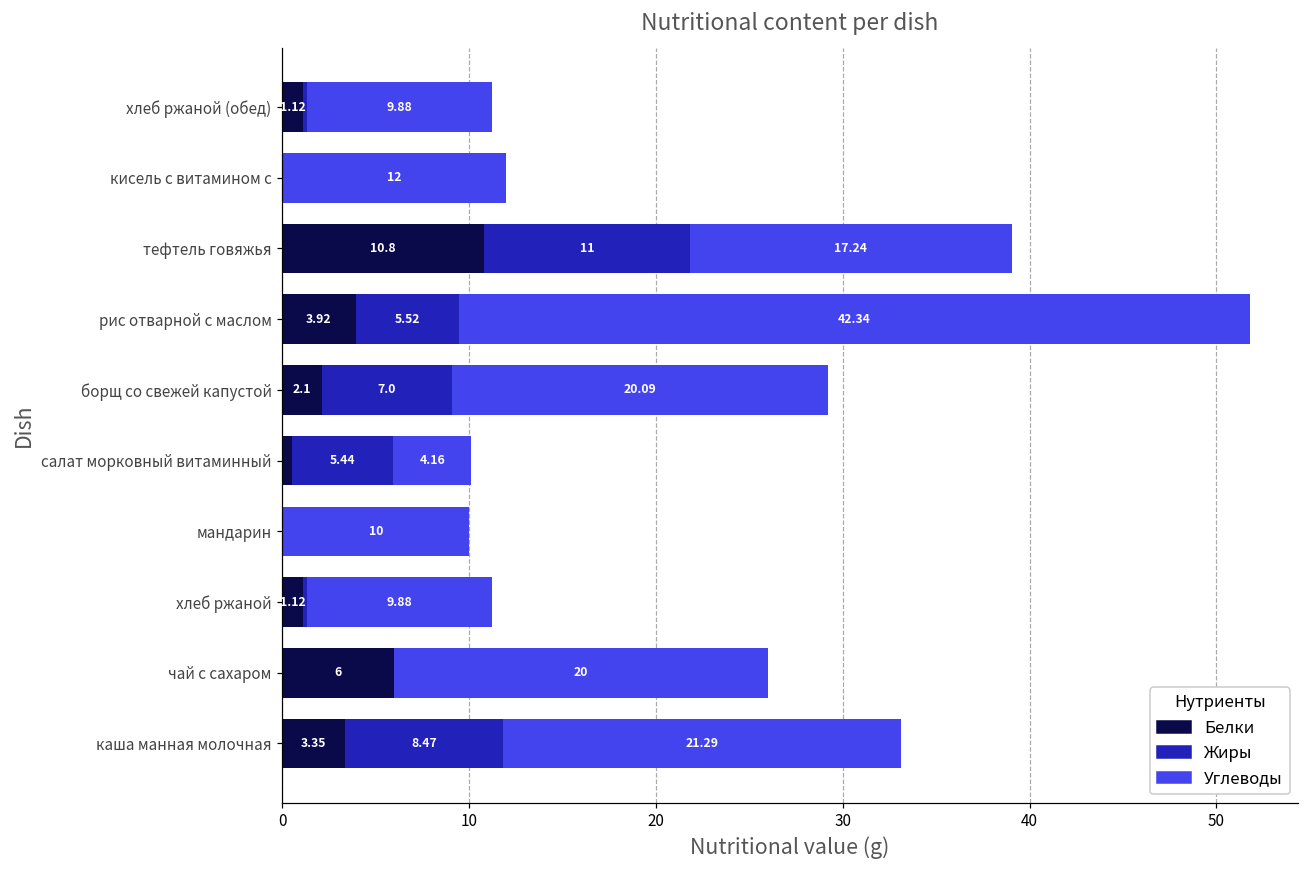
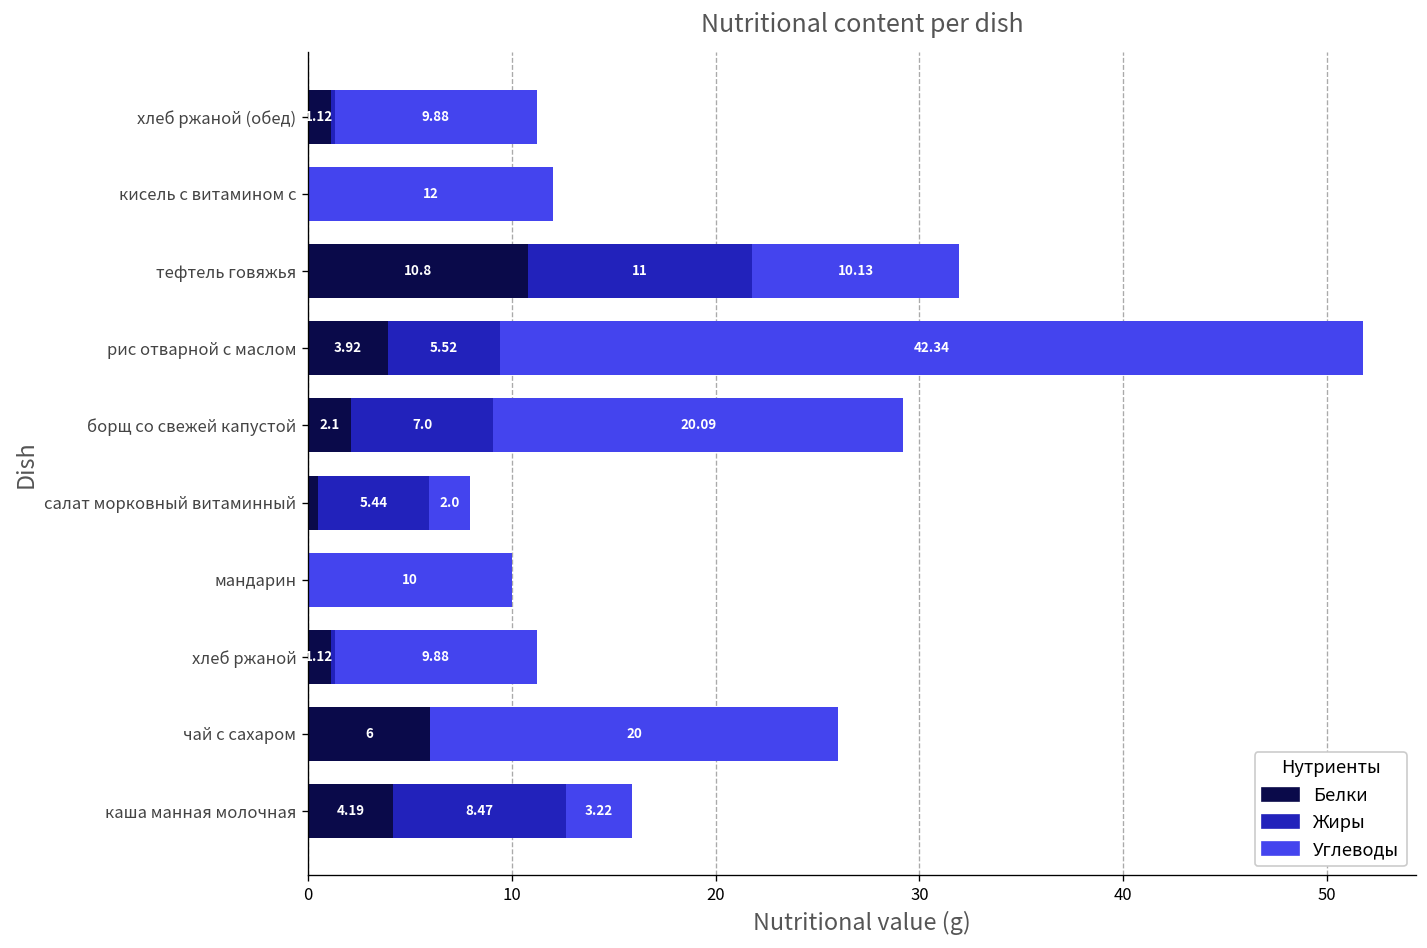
  {
    "Белки": {
      "хлеб ржаной (обед)": 1.12,
      "тефтель говяжья": 10.8,
      "рис отварной с маслом": 3.92,
      "борщ со свежей капустой": 2.1,
      "хлеб ржаной": 1.12,
      "чай с сахаром": 6,
-     "каша манная молочная": 3.35
+     "каша манная молочная": 4.19
    },
    "Жиры": {
      "тефтель говяжья": 11,
      "рис отварной с маслом": 5.52,
      "борщ со свежей капустой": 7.0,
      "салат морковный витаминный": 5.44,
      "каша манная молочная": 8.47
    },
    "Углеводы": {
      "хлеб ржаной (обед)": 9.88,
      "кисель с витамином с": 12,
-     "тефтель говяжья": 17.24,
+     "тефтель говяжья": 10.13,
      "рис отварной с маслом": 42.34,
      "борщ со свежей капустой": 20.09,
-     "салат морковный витаминный": 4.16,
+     "салат морковный витаминный": 2.0,
      "мандарин": 10,
      "хлеб ржаной": 9.88,
      "чай с сахаром": 20,
-     "каша манная молочная": 21.29
+     "каша манная молочная": 3.22
    }
  }
